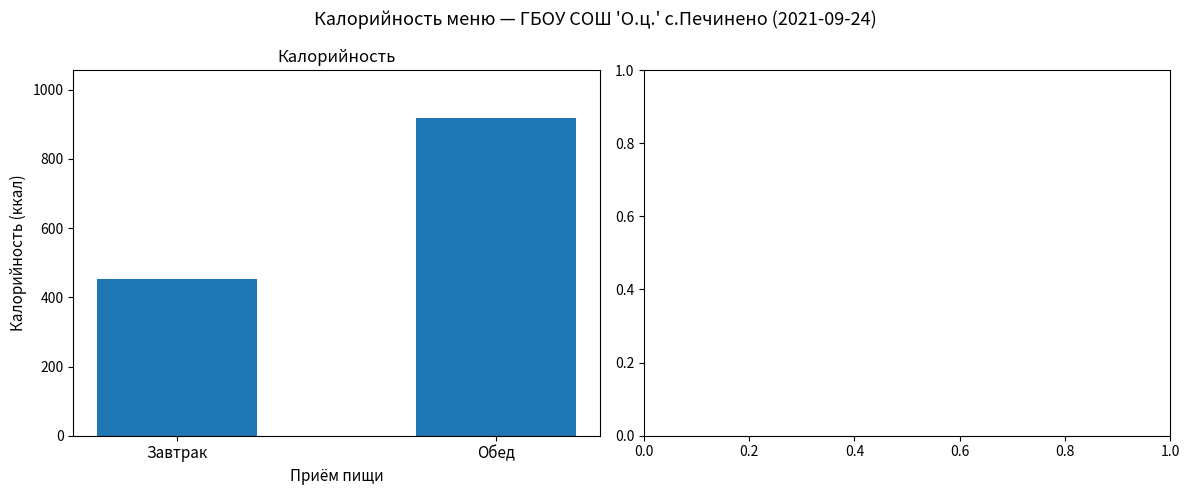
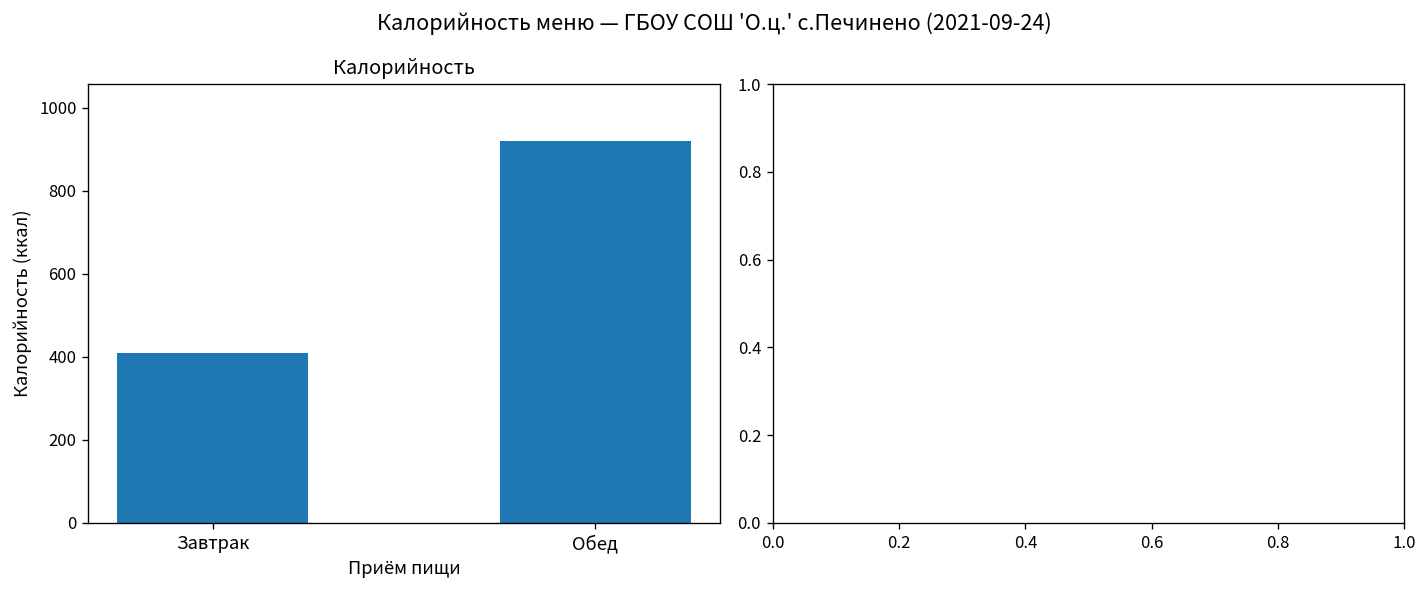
  {
-   "Завтрак": 450,
+   "Завтрак": 410,
    "Обед": 920
  }
